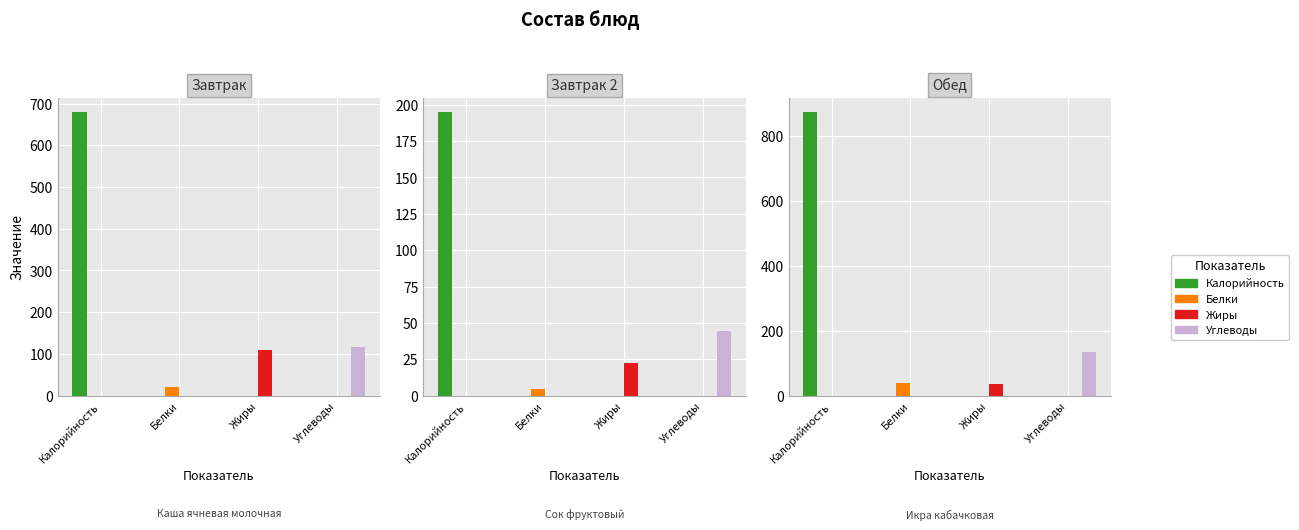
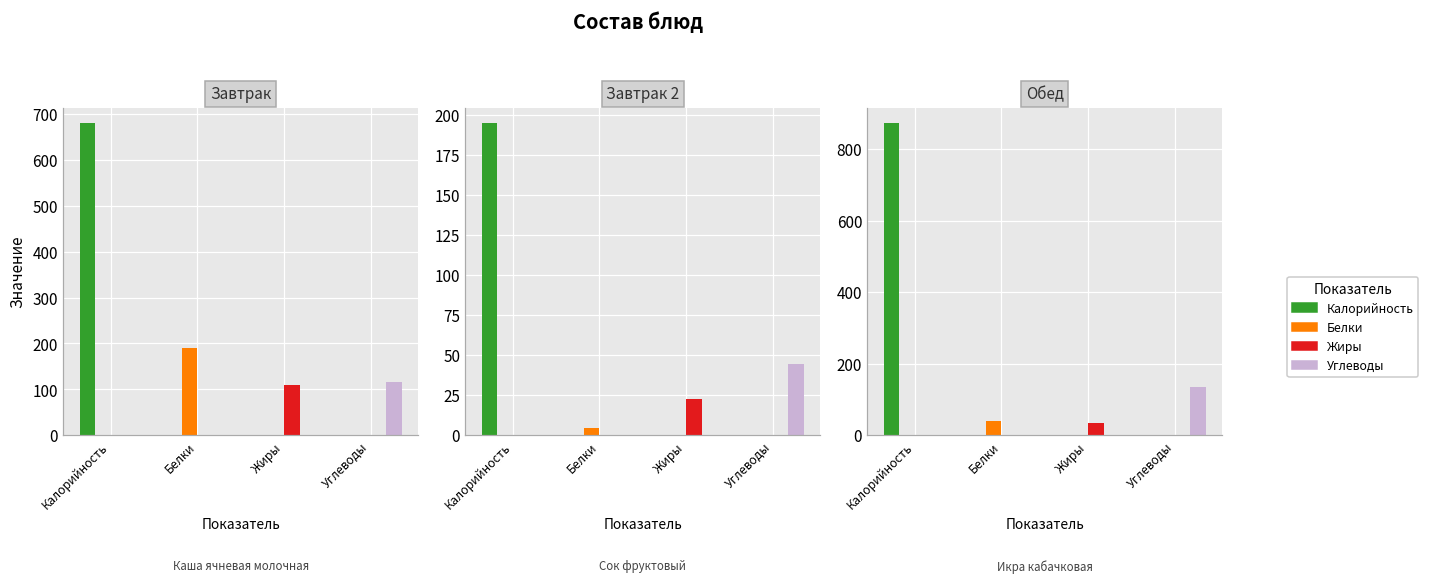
  {
    "Завтрак": {
      "Калорийность": 680,
-     "Белки": 20,
+     "Белки": 190,
      "Жиры": 110,
      "Углеводы": 120
    },
    "Завтрак 2": {
      "Калорийность": 195,
      "Белки": 5,
      "Жиры": 23,
      "Углеводы": 44
    },
    "Обед": {
      "Калорийность": 870,
      "Белки": 40,
      "Жиры": 30,
      "Углеводы": 140
    }
  }
